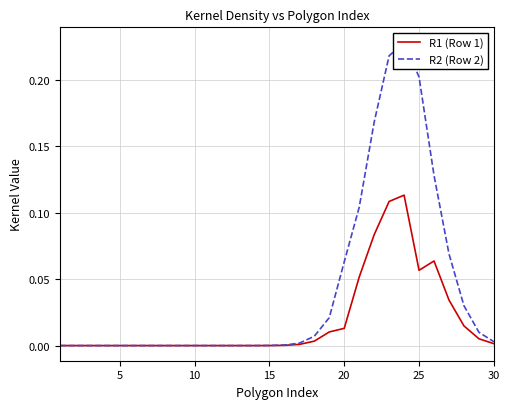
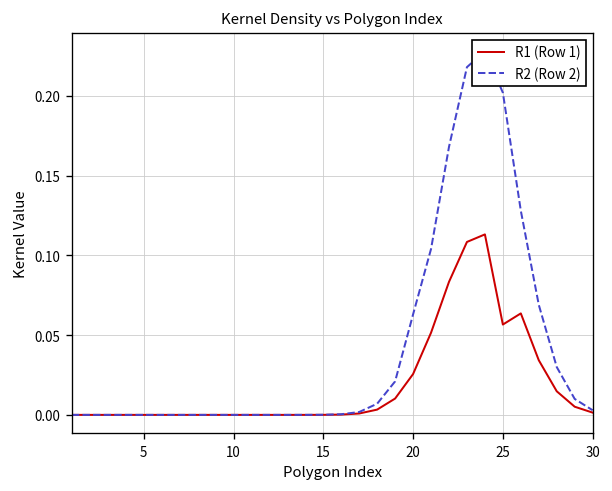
  {
    "R1 (Row 1)": {
-     "20": 0.013,
+     "20": 0.026,
      "25": 0.057
    },
    "R2 (Row 2)": {
      "20": 0.063,
      "25": 0.202
    }
  }
